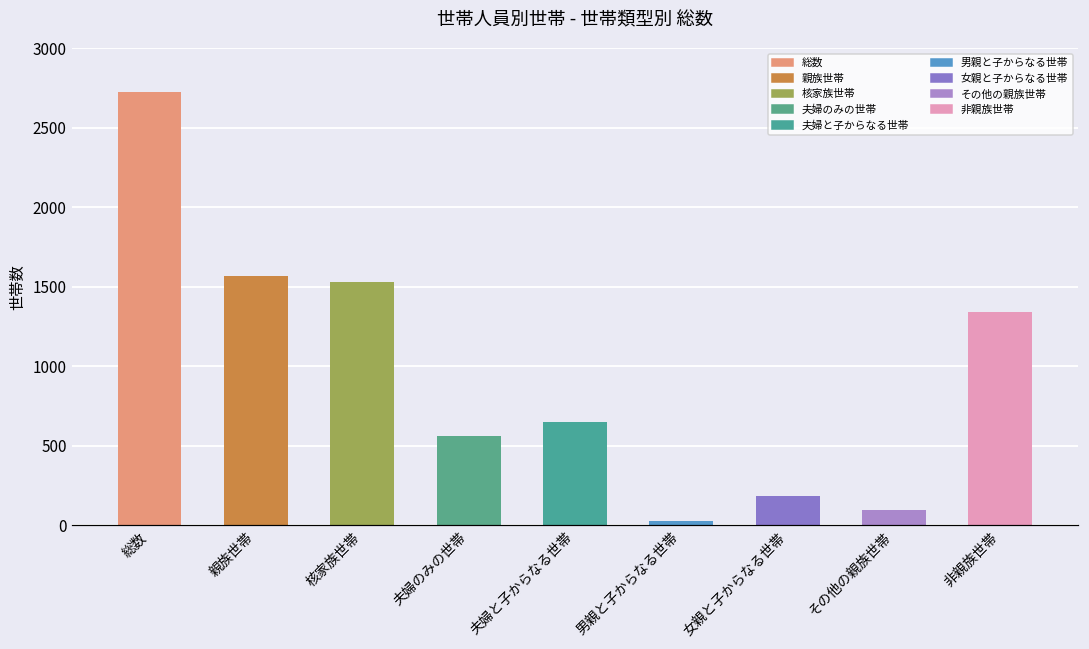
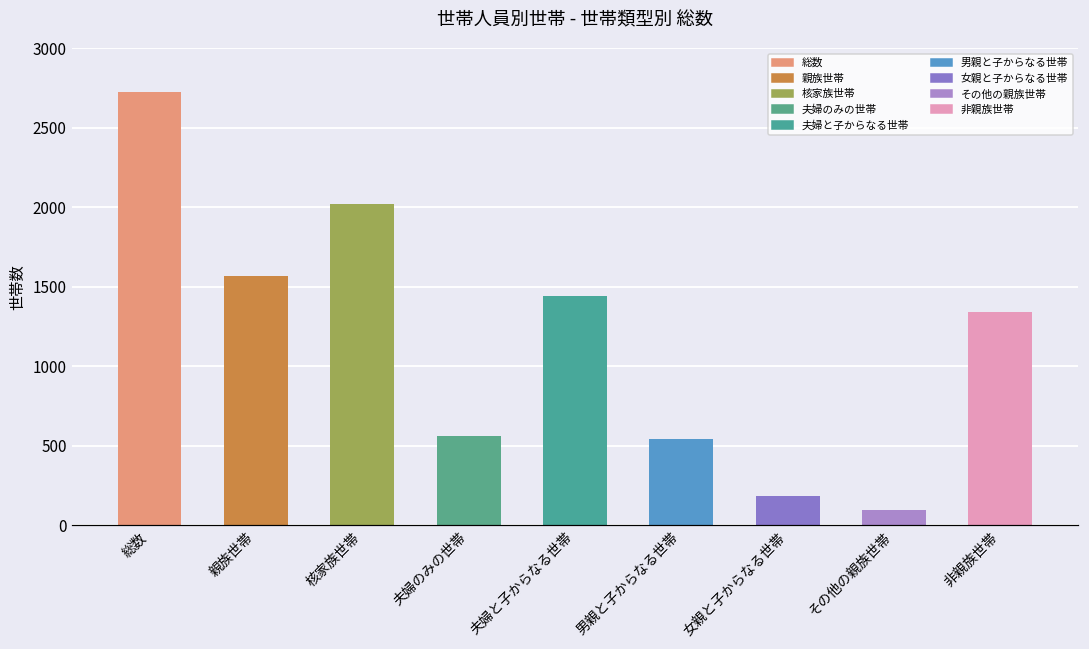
  {
    "総数": 2730,
    "親族世帯": 1570,
-   "核家族世帯": 1530,
+   "核家族世帯": 2020,
    "夫婦のみの世帯": 560,
-   "夫婦と子からなる世帯": 650,
-   "男親と子からなる世帯": 30,
+   "夫婦と子からなる世帯": 1440,
+   "男親と子からなる世帯": 540,
    "女親と子からなる世帯": 180,
    "その他の親族世帯": 100,
    "非親族世帯": 1340
  }
